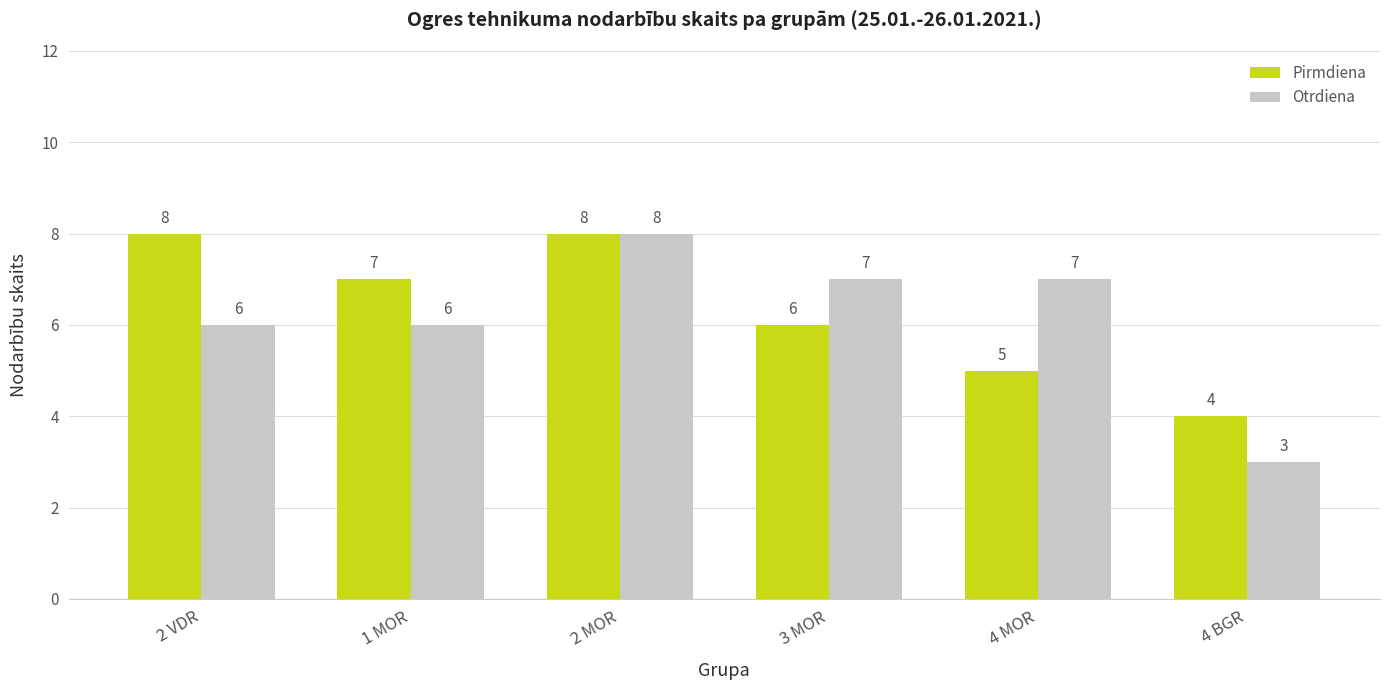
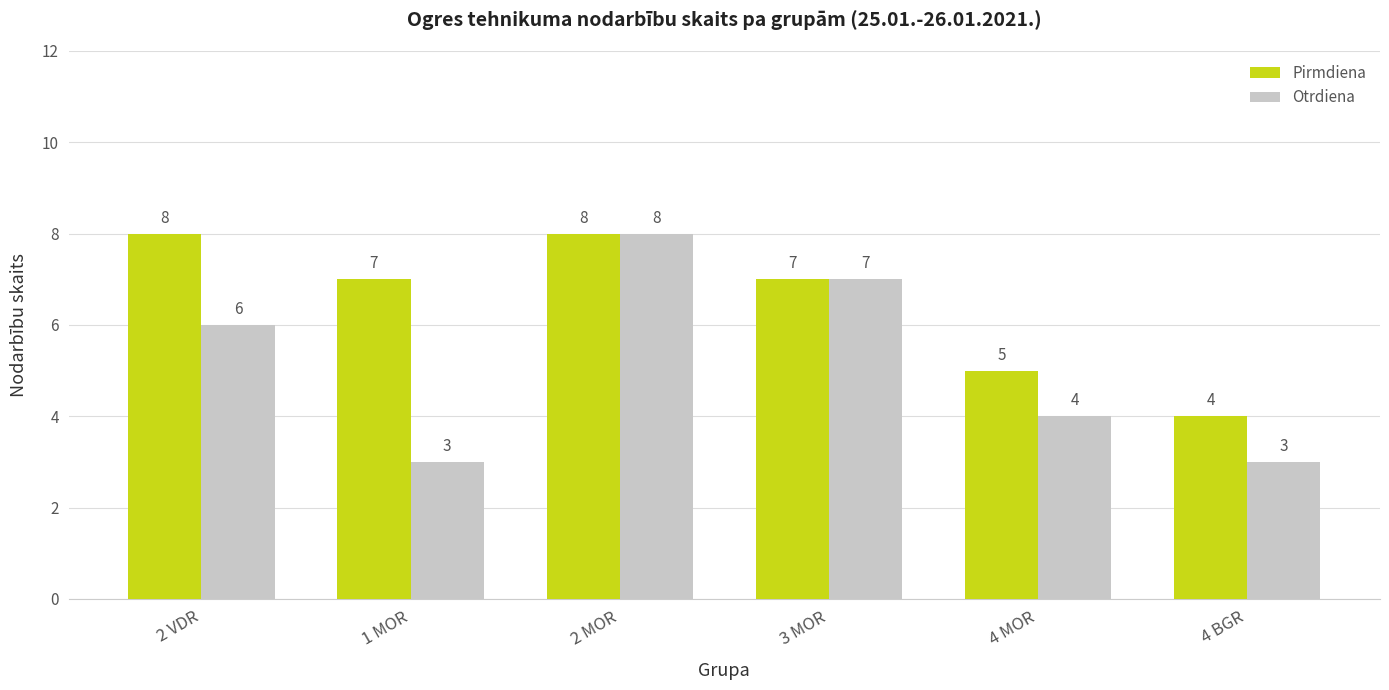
  {
    "Pirmdiena": {
      "2 VDR": 8,
      "1 MOR": 7,
      "2 MOR": 8,
-     "3 MOR": 6,
+     "3 MOR": 7,
      "4 MOR": 5,
      "4 BGR": 4
    },
    "Otrdiena": {
      "2 VDR": 6,
-     "1 MOR": 6,
+     "1 MOR": 3,
      "2 MOR": 8,
      "3 MOR": 7,
-     "4 MOR": 7,
+     "4 MOR": 4,
      "4 BGR": 3
    }
  }
